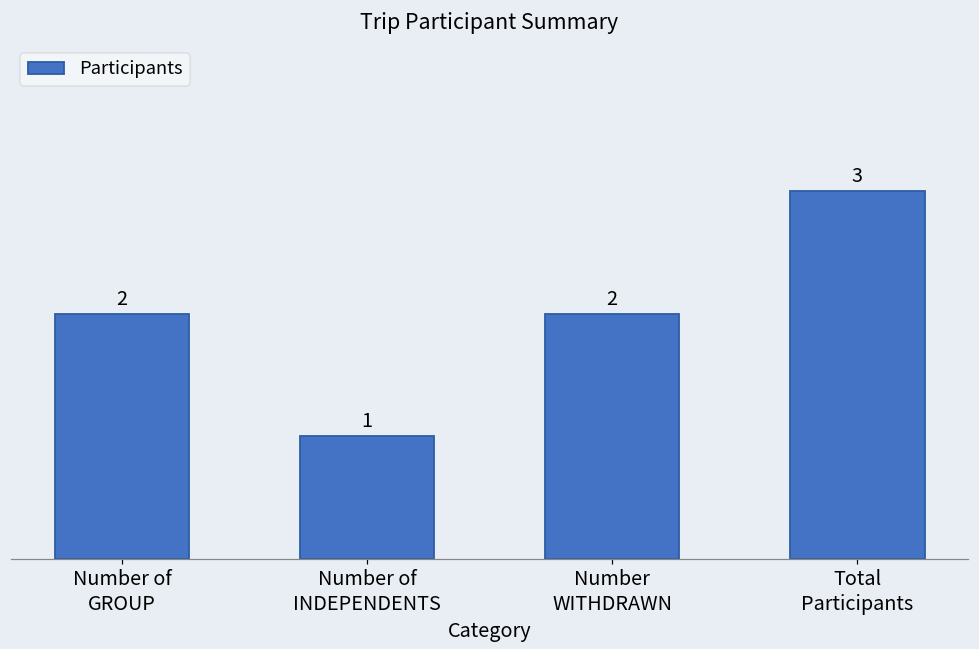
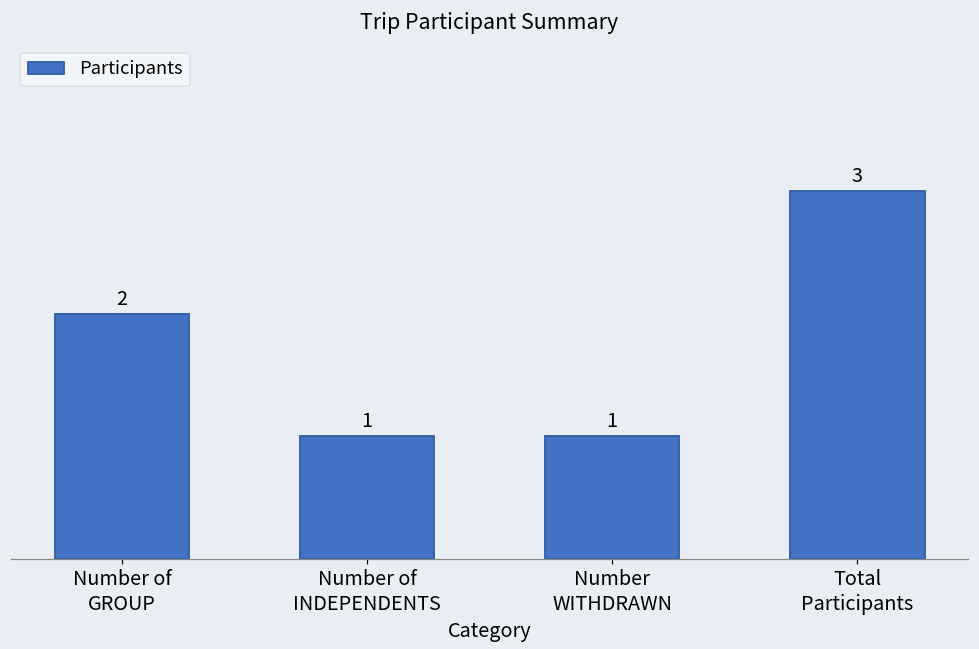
  {
    "Number of GROUP": 2,
    "Number of INDEPENDENTS": 1,
-   "Number WITHDRAWN": 2,
+   "Number WITHDRAWN": 1,
    "Total Participants": 3
  }
